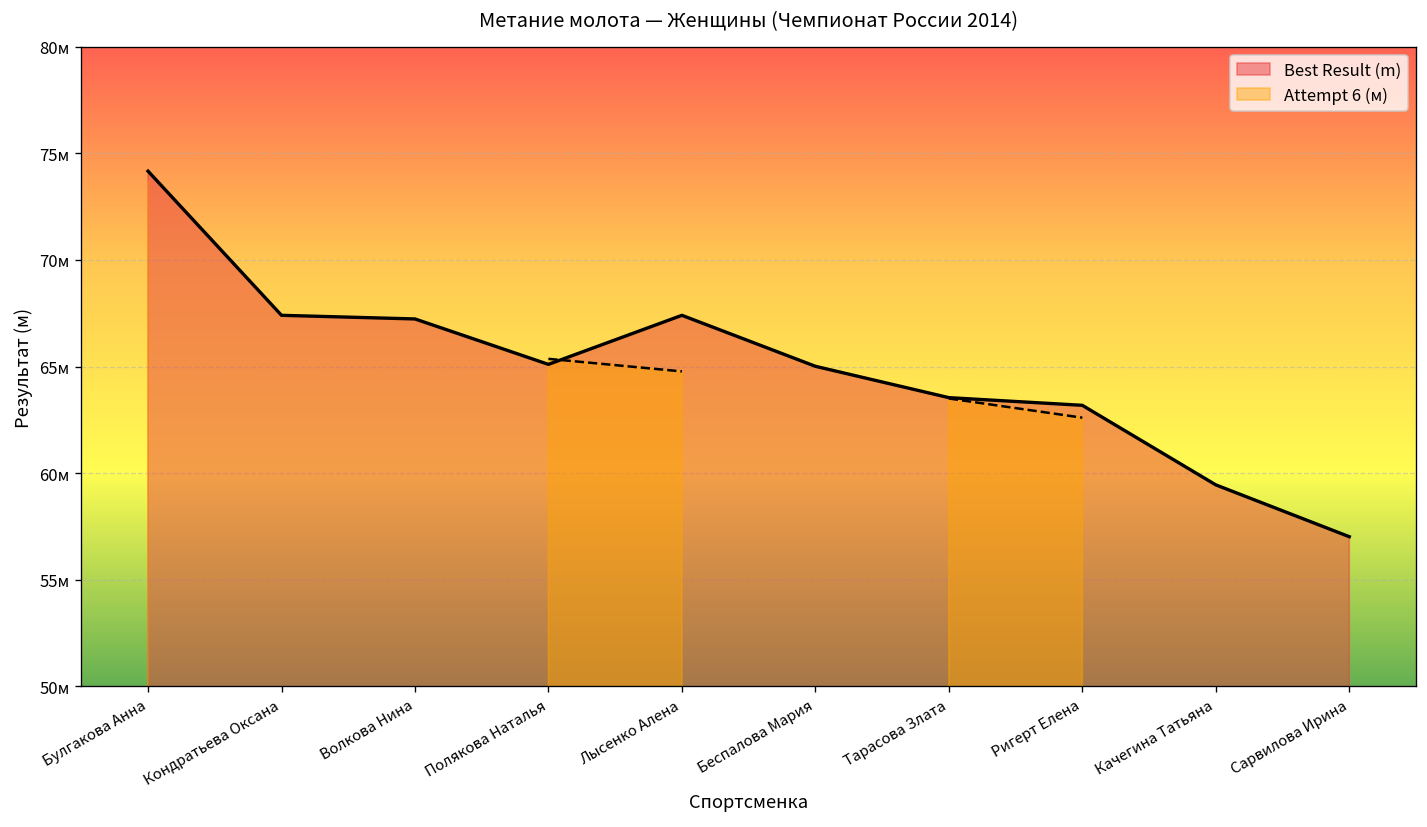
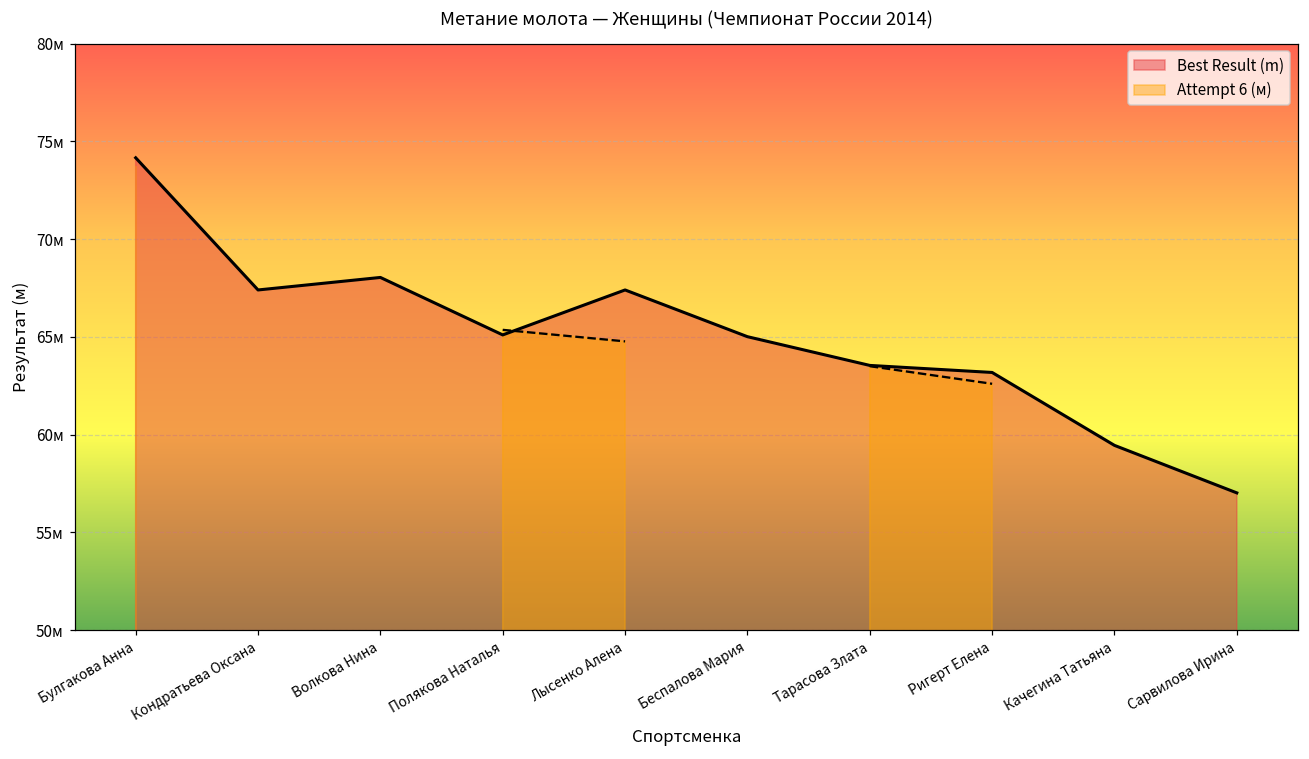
  {
    "Best Result (m)": {
      "Булгакова Анна": "74.2м",
      "Кондратьева Оксана": "67.4м",
-     "Волкова Нина": "67.2м",
+     "Волкова Нина": "68.0м",
      "Полякова Наталья": "65.1м",
      "Лысенко Алена": "67.4м",
      "Беспалова Мария": "65.0м",
      "Ригерт Елена": "63.2м",
      "Качегина Татьяна": "59.5м",
      "Сарвилова Ирина": "57.0м"
    }
  }
